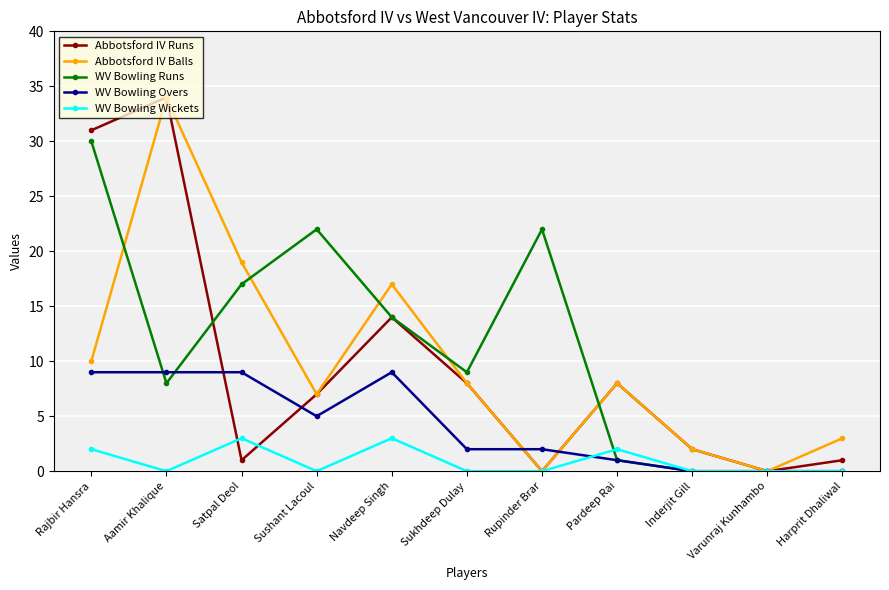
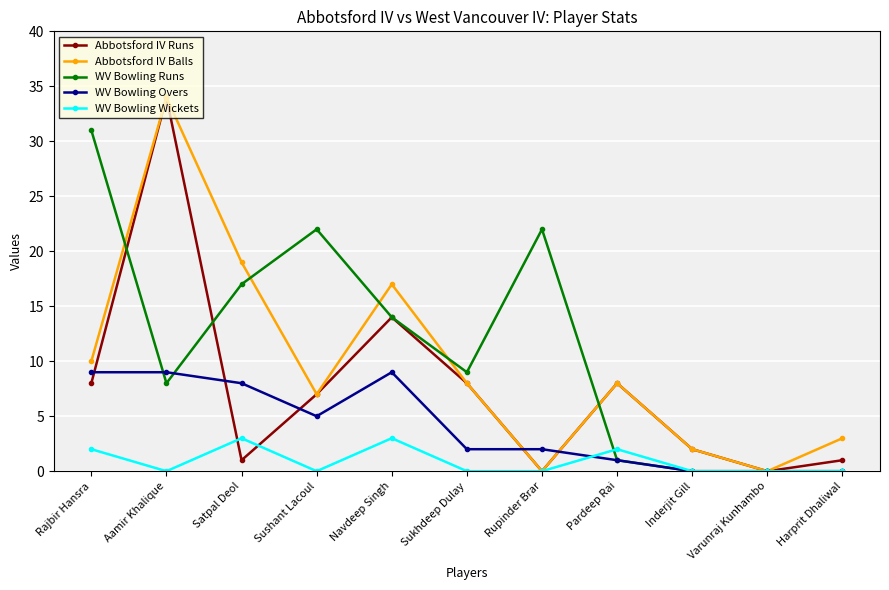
  {
    "Abbotsford IV Runs": {
-     "Rajbir Hansra": 31,
+     "Rajbir Hansra": 8,
      "Satpal Deol": 1,
      "Harprit Dhaliwal": 1
    },
    "Abbotsford IV Balls": {
      "Rajbir Hansra": 10,
      "Satpal Deol": 19,
      "Navdeep Singh": 17,
      "Harprit Dhaliwal": 3
    },
    "WV Bowling Runs": {
-     "Rajbir Hansra": 30,
+     "Rajbir Hansra": 31,
      "Aamir Khalique": 8,
      "Satpal Deol": 17,
      "Sushant Lacoul": 22,
      "Sukhdeep Dulay": 9,
      "Rupinder Brar": 22
    },
    "WV Bowling Overs": {
      "Rajbir Hansra": 9,
      "Aamir Khalique": 9,
-     "Satpal Deol": 9,
+     "Satpal Deol": 8,
      "Sushant Lacoul": 5,
      "Navdeep Singh": 9,
      "Sukhdeep Dulay": 2,
      "Rupinder Brar": 2
    },
    "WV Bowling Wickets": {
      "Rajbir Hansra": 2,
      "Aamir Khalique": 0,
      "Satpal Deol": 3,
      "Sushant Lacoul": 0,
      "Navdeep Singh": 3,
      "Sukhdeep Dulay": 0,
      "Pardeep Rai": 2
    }
  }
